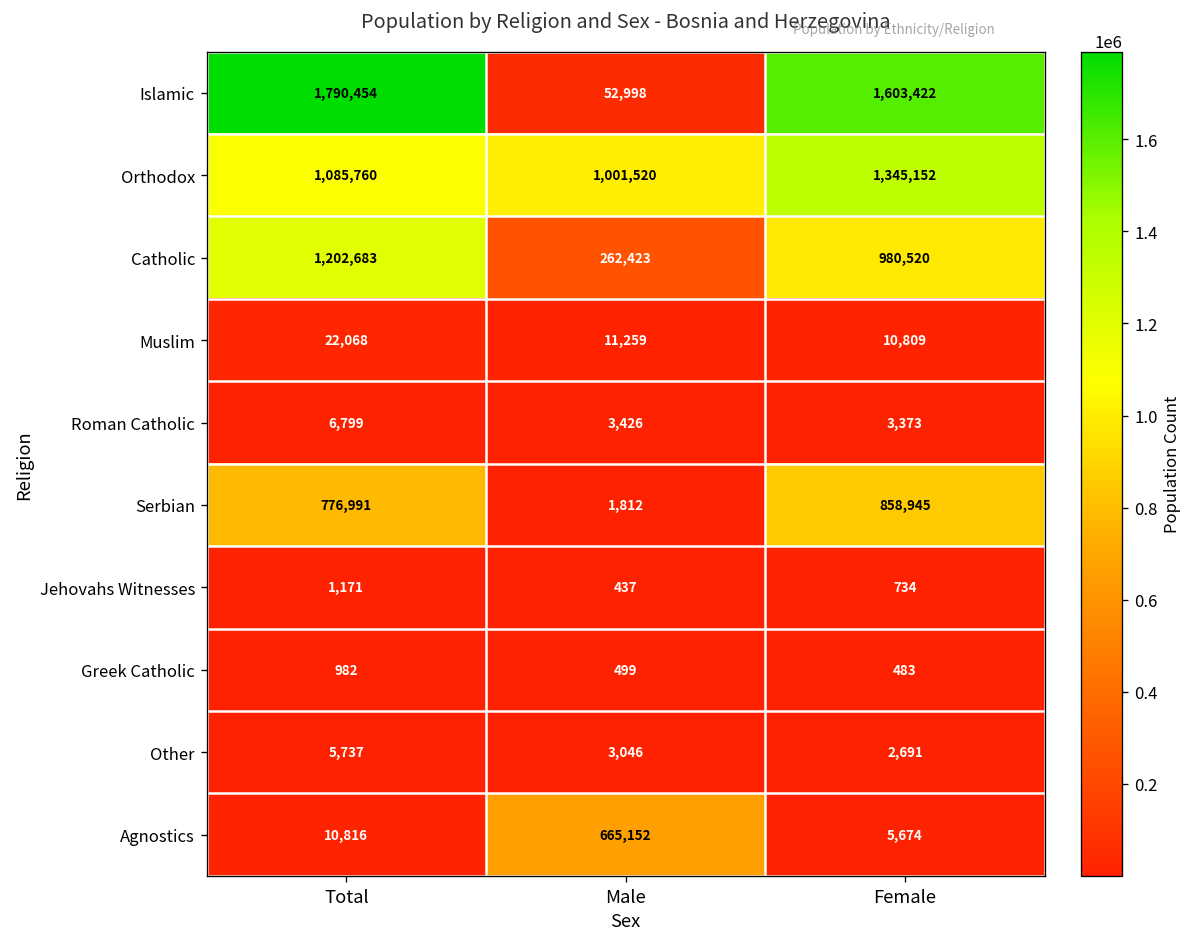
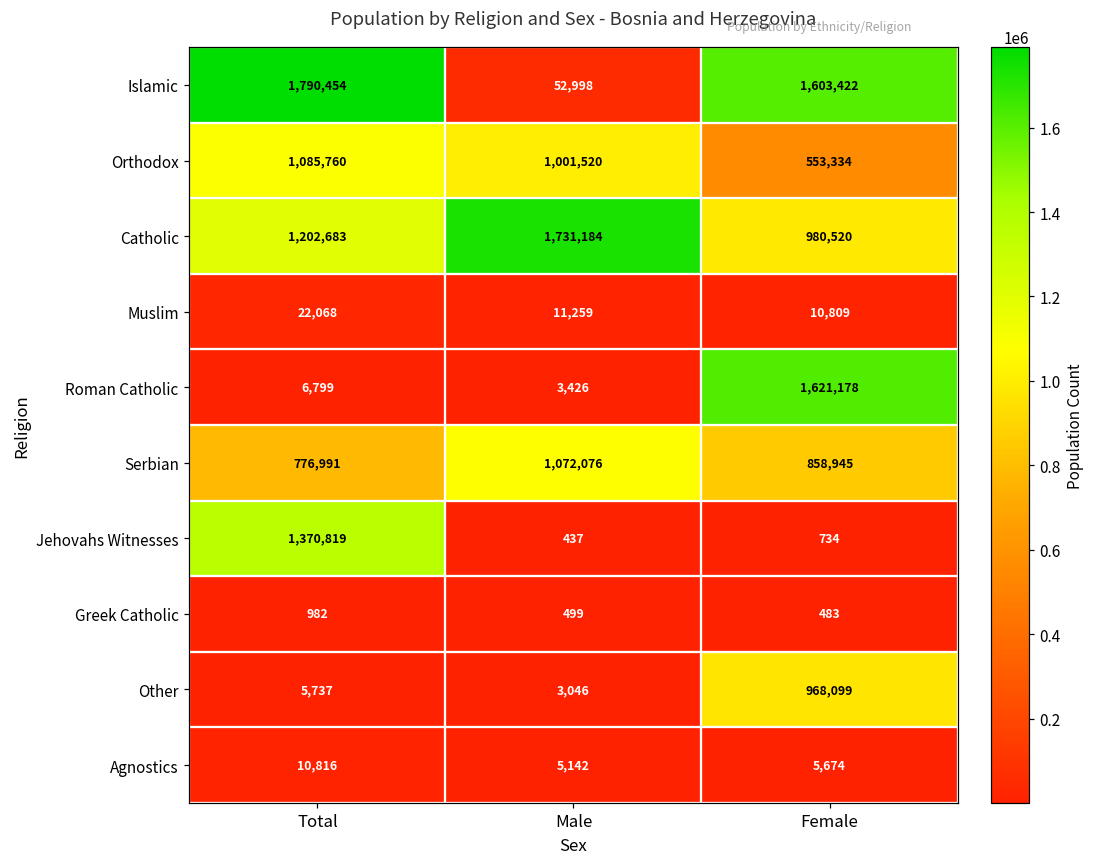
  {
    "Islamic": {
      "Total": "1,790,454",
      "Male": "52,998",
      "Female": "1,603,422"
    },
    "Orthodox": {
      "Total": "1,085,760",
      "Male": "1,001,520",
-     "Female": "1,345,152"
+     "Female": "553,334"
    },
    "Catholic": {
      "Total": "1,202,683",
-     "Male": "262,423",
+     "Male": "1,731,184",
      "Female": "980,520"
    },
    "Muslim": {
      "Total": "22,068",
      "Male": "11,259",
      "Female": "10,809"
    },
    "Roman Catholic": {
      "Total": "6,799",
      "Male": "3,426",
-     "Female": "3,373"
+     "Female": "1,621,178"
    },
    "Serbian": {
      "Total": "776,991",
-     "Male": "1,812",
+     "Male": "1,072,076",
      "Female": "858,945"
    },
    "Jehovahs Witnesses": {
-     "Total": "1,171",
+     "Total": "1,370,819",
      "Male": "437",
      "Female": "734"
    },
    "Greek Catholic": {
      "Total": "982",
      "Male": "499",
      "Female": "483"
    },
    "Other": {
      "Total": "5,737",
      "Male": "3,046",
-     "Female": "2,691"
+     "Female": "968,099"
    },
    "Agnostics": {
      "Total": "10,816",
-     "Male": "665,152",
+     "Male": "5,142",
      "Female": "5,674"
    }
  }
